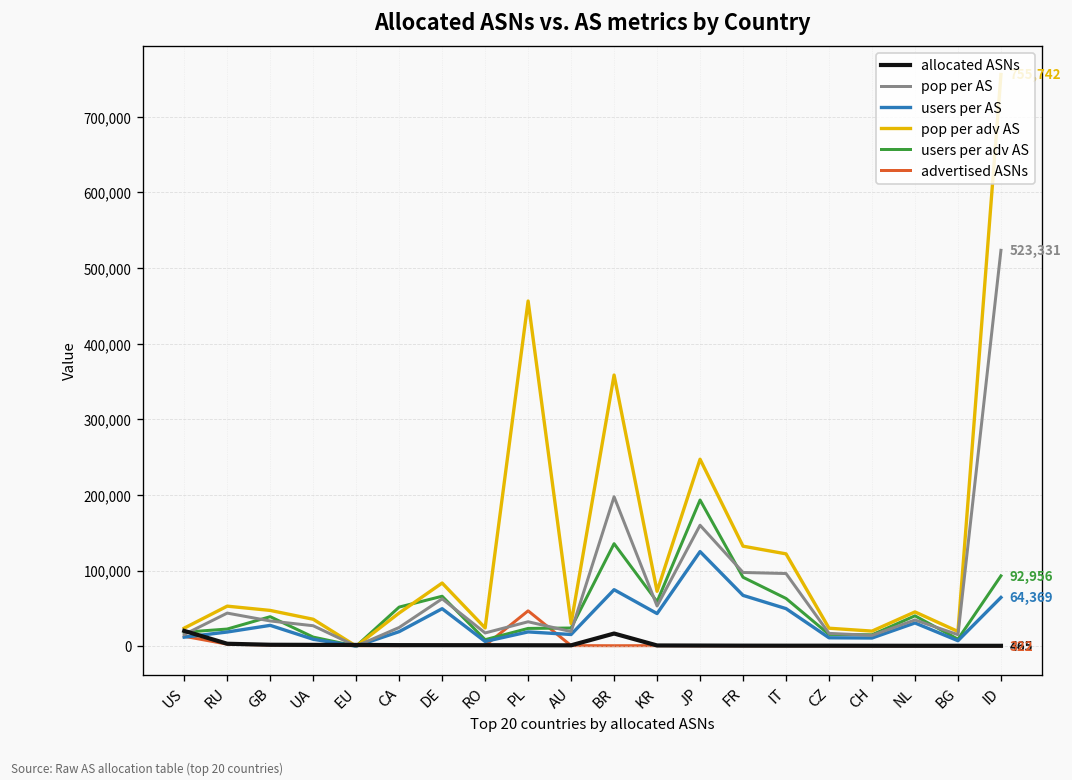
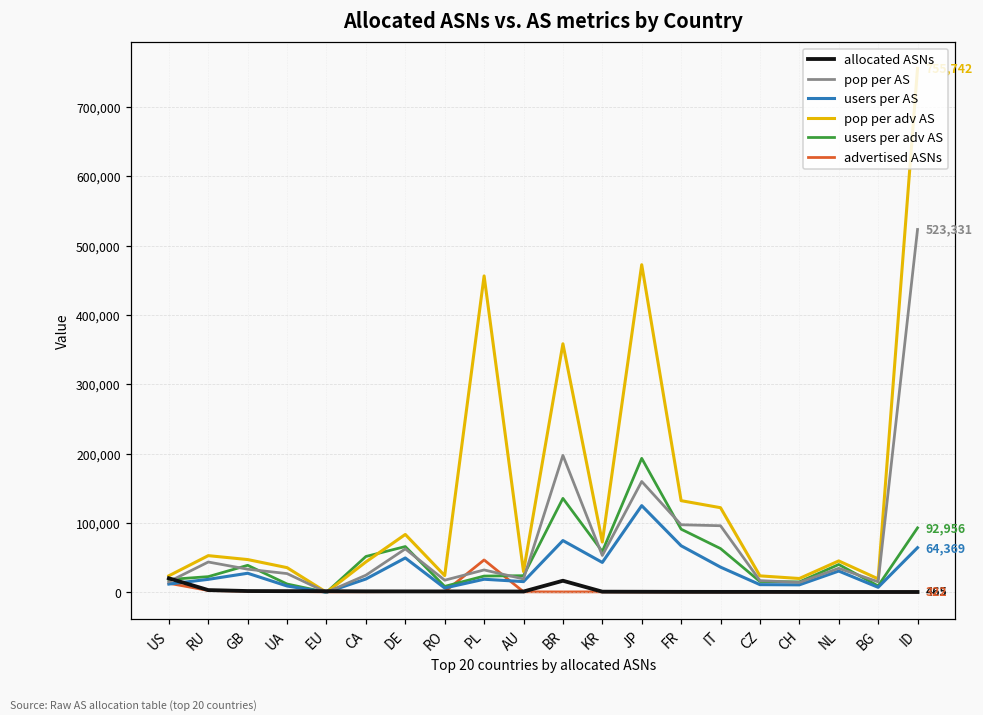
  {
    "allocated ASNs": {
      "PL": "0",
      "BR": "20,000"
    },
    "pop per AS": {
      "ID": "523,331"
    },
    "users per AS": {
      "GB": "30,000",
      "CA": "20,000",
      "DE": "50,000",
      "PL": "20,000",
      "BR": "70,000",
      "KR": "40,000",
      "JP": "130,000",
      "FR": "70,000",
-     "IT": "50,000",
+     "IT": "40,000",
      "CZ": "10,000"
    },
    "pop per adv AS": {
      "RU": "50,000",
      "GB": "50,000",
      "UA": "40,000",
      "CA": "40,000",
      "DE": "80,000",
      "RO": "20,000",
      "PL": "460,000",
      "AU": "30,000",
      "BR": "360,000",
      "KR": "70,000",
-     "JP": "250,000",
+     "JP": "470,000",
      "FR": "130,000",
      "IT": "120,000",
      "CZ": "20,000",
      "CH": "20,000",
      "NL": "50,000",
      "BG": "20,000"
    },
    "users per adv AS": {
      "ID": "92,956"
    },
    "advertised ASNs": {
      "PL": "50,000",
      "BR": "0"
    }
  }
